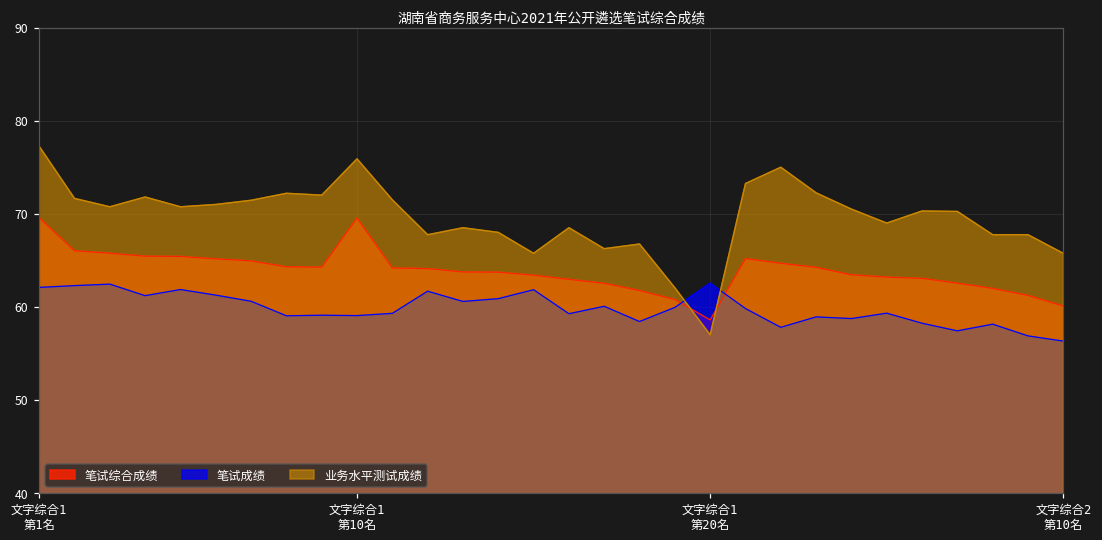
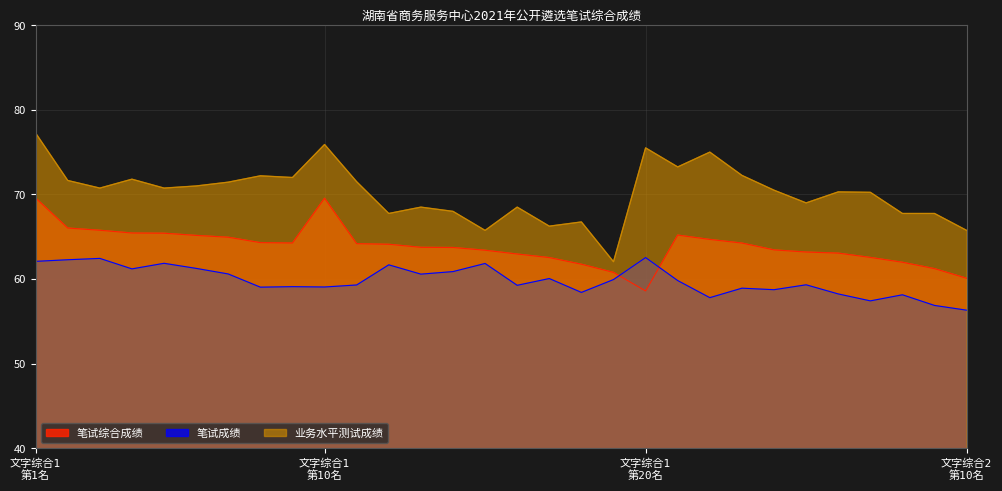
  {
    "笔试综合成绩": {
      "文字综合1 第1名": 70,
      "文字综合1 第10名": 70,
      "文字综合1 第20名": 59,
      "文字综合2 第10名": 60
    },
    "笔试成绩": {
      "文字综合1 第1名": 62,
      "文字综合1 第10名": 59,
      "文字综合1 第20名": 63,
      "文字综合2 第10名": 56
    },
    "业务水平测试成绩": {
      "文字综合1 第1名": 77,
      "文字综合1 第10名": 76,
-     "文字综合1 第20名": 57,
+     "文字综合1 第20名": 76,
      "文字综合2 第10名": 66
    }
  }
